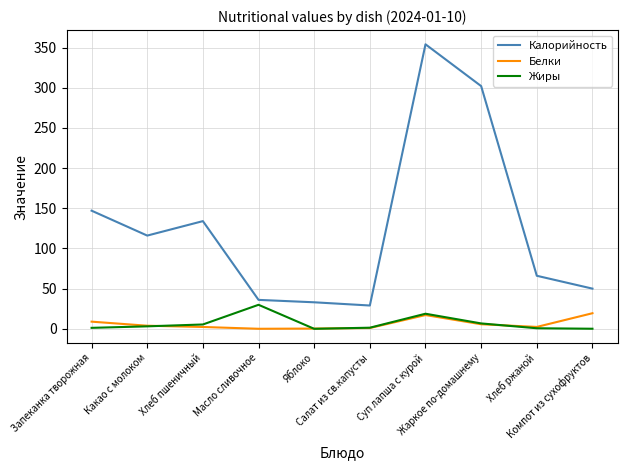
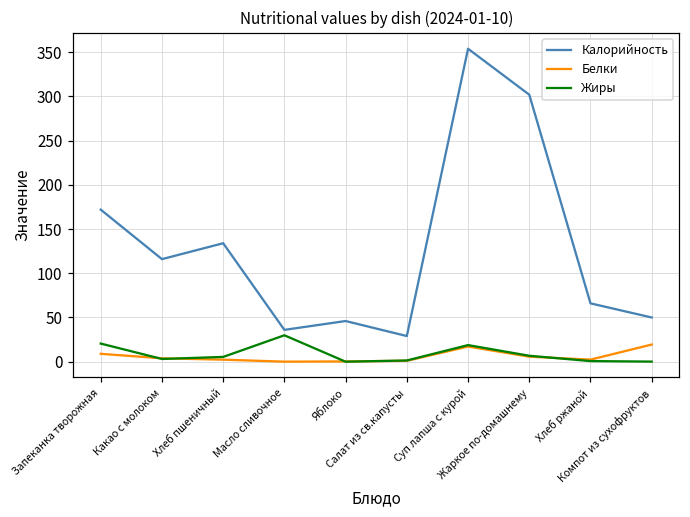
  {
    "Калорийность": {
-     "Запеканка творожная": 150,
+     "Запеканка творожная": 170,
      "Какао с молоком": 120,
      "Хлеб пшеничный": 130,
      "Масло сливочное": 40,
-     "Яблоко": 30,
+     "Яблоко": 50,
      "Салат из св.капусты": 30,
      "Суп лапша с курой": 350,
      "Жаркое по-домашнему": 300,
      "Хлеб ржаной": 70,
      "Компот из сухофруктов": 50
    },
    "Белки": {
      "Запеканка творожная": 10,
      "Масло сливочное": 0,
      "Компот из сухофруктов": 20
    },
    "Жиры": {
-     "Запеканка творожная": 0,
+     "Запеканка творожная": 20,
      "Масло сливочное": 30,
      "Компот из сухофруктов": 0
    }
  }
